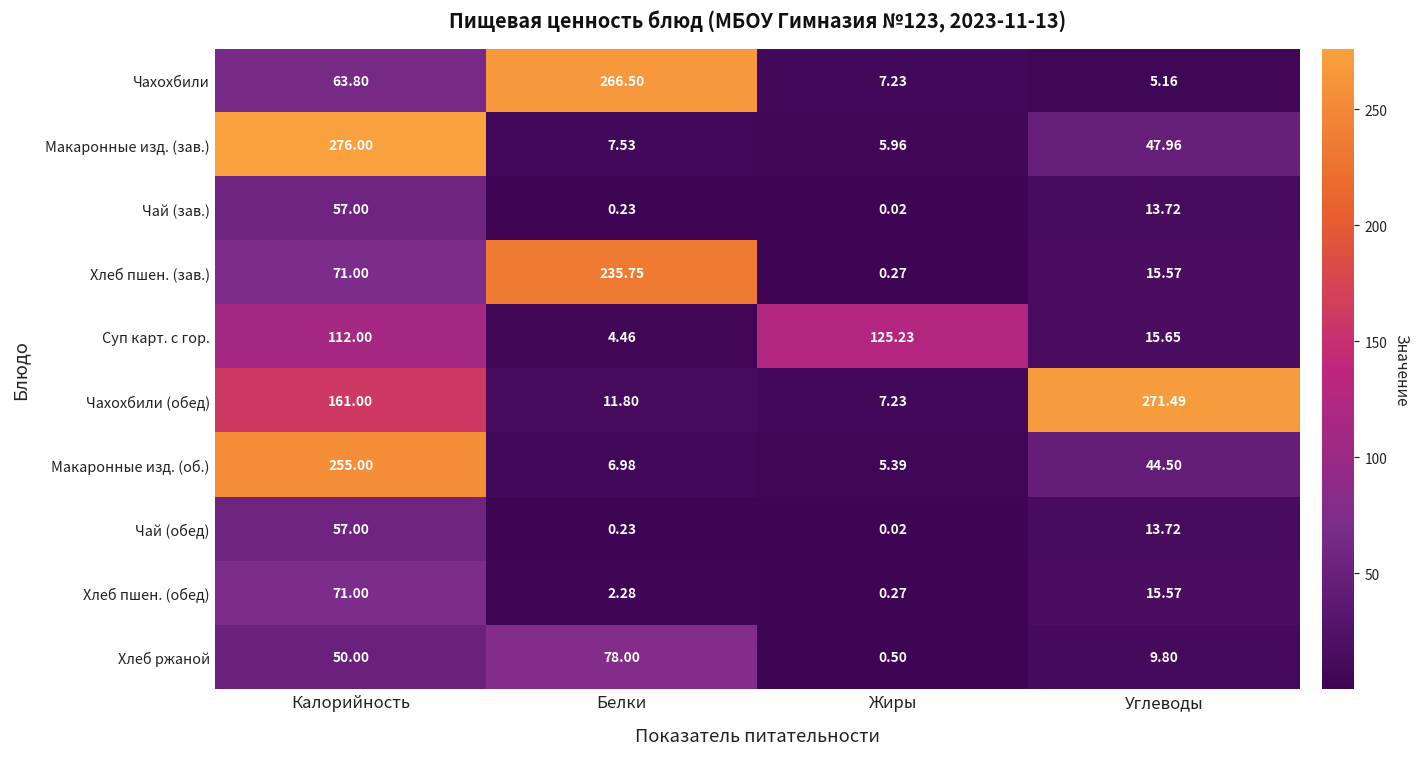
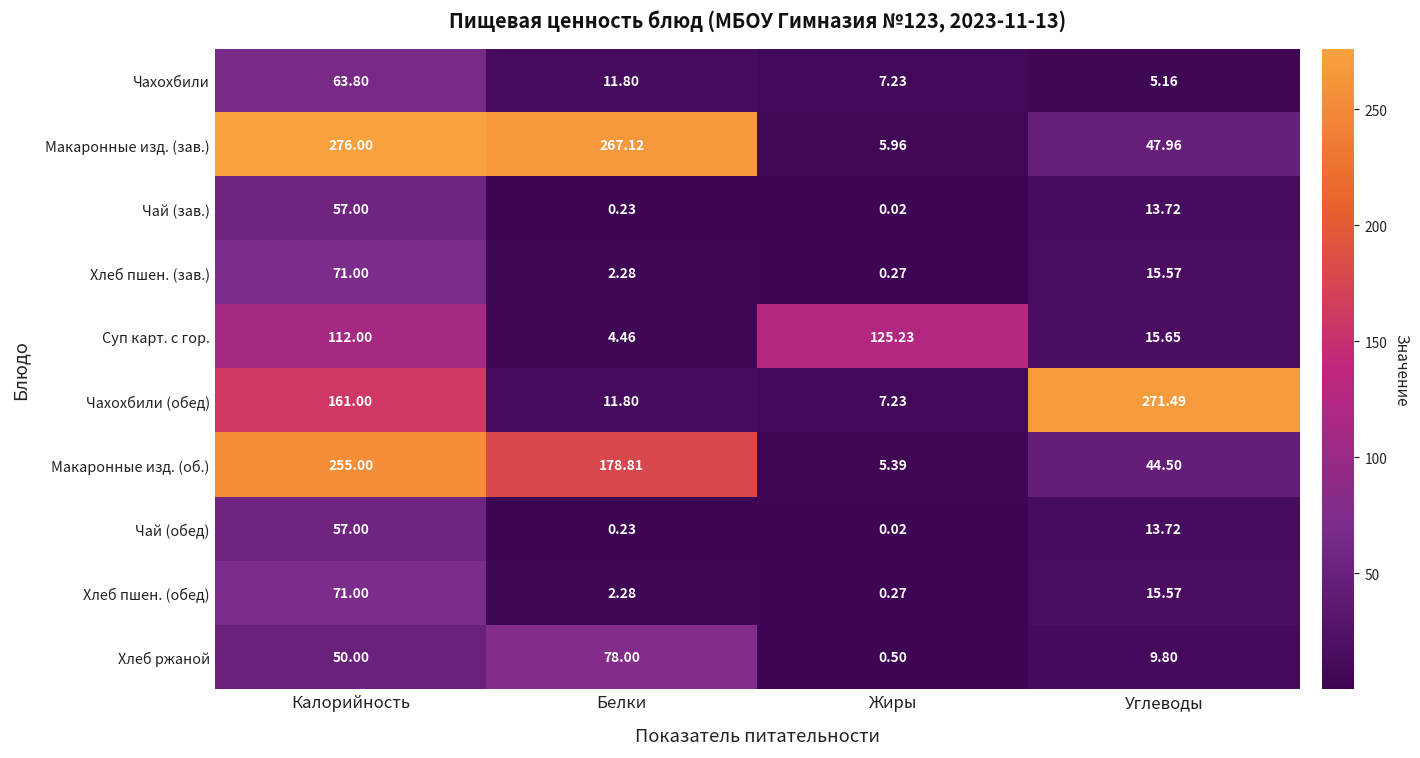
  {
    "Чахохбили": {
      "Калорийность": 63.80,
-     "Белки": 266.50,
+     "Белки": 11.80,
      "Жиры": 7.23,
      "Углеводы": 5.16
    },
    "Макаронные изд. (зав.)": {
      "Калорийность": 276.00,
-     "Белки": 7.53,
+     "Белки": 267.12,
      "Жиры": 5.96,
      "Углеводы": 47.96
    },
    "Чай (зав.)": {
      "Калорийность": 57.00,
      "Белки": 0.23,
      "Жиры": 0.02,
      "Углеводы": 13.72
    },
    "Хлеб пшен. (зав.)": {
      "Калорийность": 71.00,
-     "Белки": 235.75,
+     "Белки": 2.28,
      "Жиры": 0.27,
      "Углеводы": 15.57
    },
    "Суп карт. с гор.": {
      "Калорийность": 112.00,
      "Белки": 4.46,
      "Жиры": 125.23,
      "Углеводы": 15.65
    },
    "Чахохбили (обед)": {
      "Калорийность": 161.00,
      "Белки": 11.80,
      "Жиры": 7.23,
      "Углеводы": 271.49
    },
    "Макаронные изд. (об.)": {
      "Калорийность": 255.00,
-     "Белки": 6.98,
+     "Белки": 178.81,
      "Жиры": 5.39,
      "Углеводы": 44.50
    },
    "Чай (обед)": {
      "Калорийность": 57.00,
      "Белки": 0.23,
      "Жиры": 0.02,
      "Углеводы": 13.72
    },
    "Хлеб пшен. (обед)": {
      "Калорийность": 71.00,
      "Белки": 2.28,
      "Жиры": 0.27,
      "Углеводы": 15.57
    },
    "Хлеб ржаной": {
      "Калорийность": 50.00,
      "Белки": 78.00,
      "Жиры": 0.50,
      "Углеводы": 9.80
    }
  }
